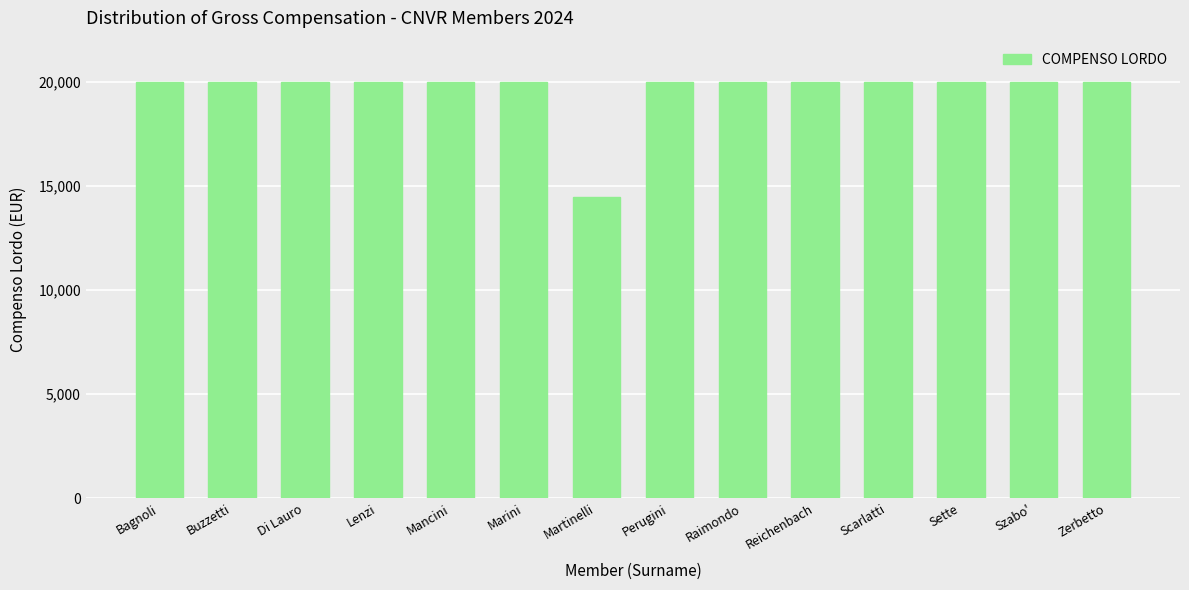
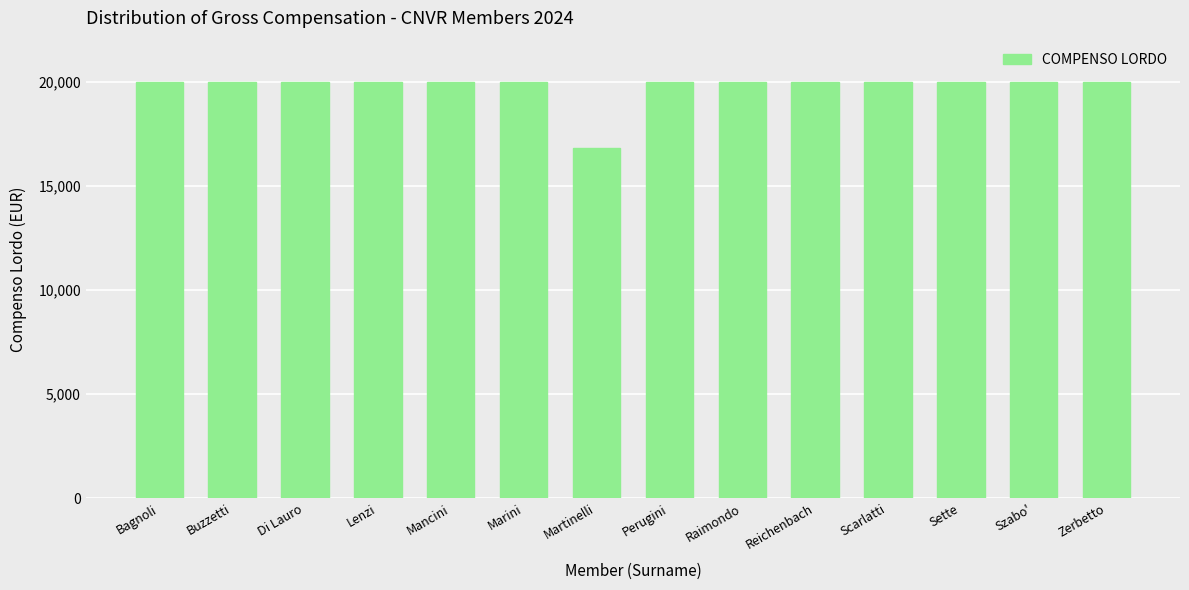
  {
    "Bagnoli": "20,000",
    "Buzzetti": "20,000",
    "Di Lauro": "20,000",
    "Lenzi": "20,000",
    "Mancini": "20,000",
    "Marini": "20,000",
-   "Martinelli": "14,500",
+   "Martinelli": "16,800",
    "Perugini": "20,000",
    "Raimondo": "20,000",
    "Reichenbach": "20,000",
    "Scarlatti": "20,000",
    "Sette": "20,000",
    "Szabo'": "20,000",
    "Zerbetto": "20,000"
  }
